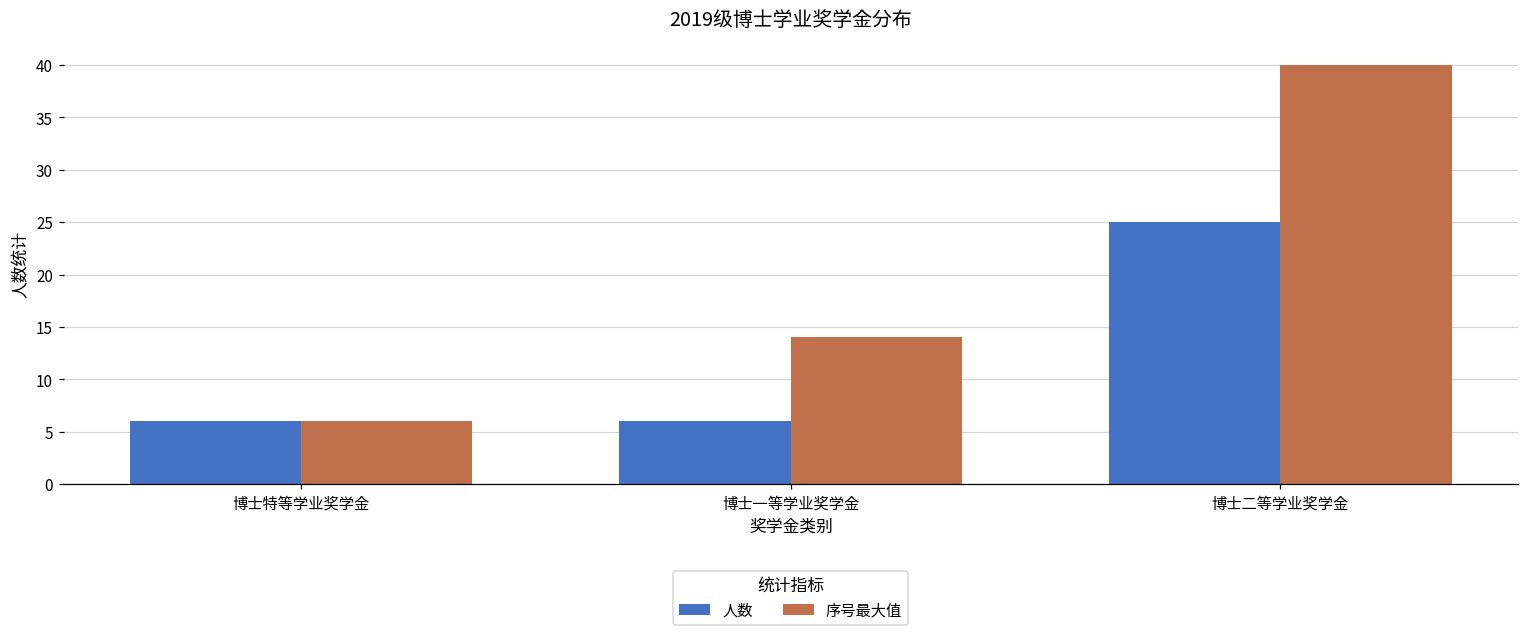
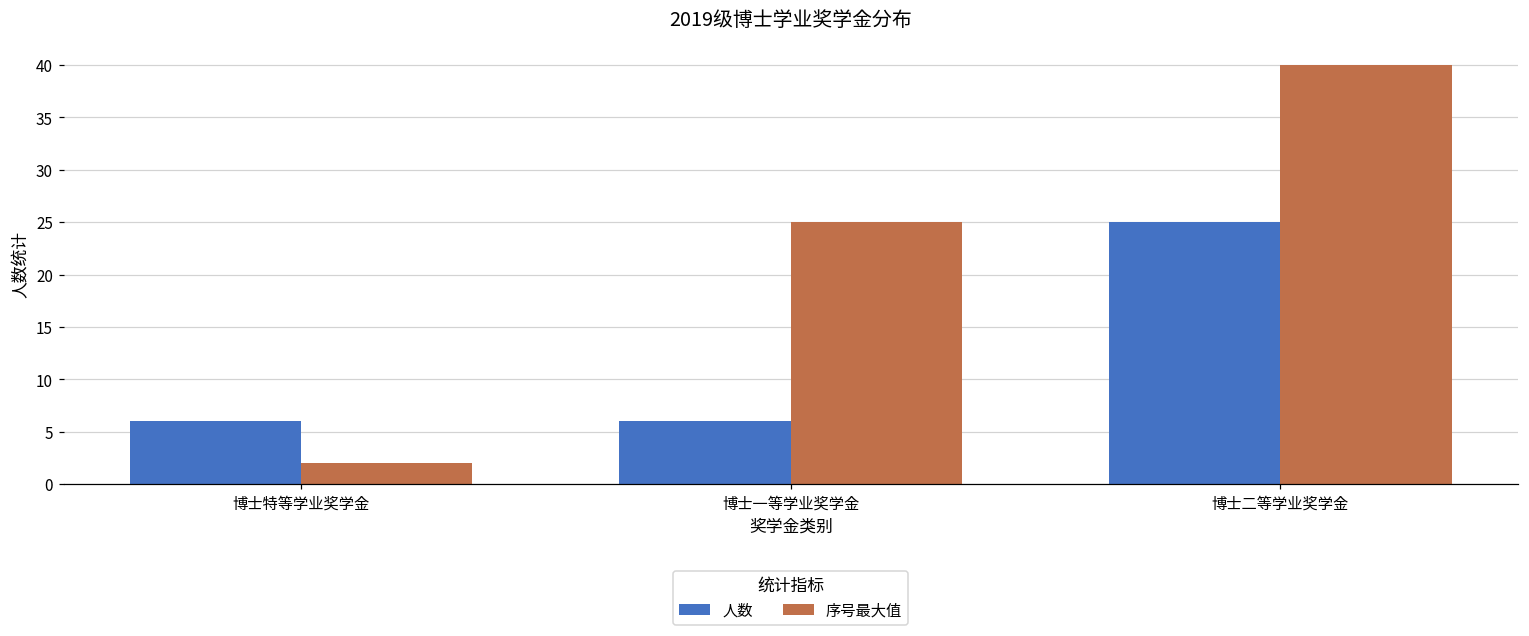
  {
    "人数": {
      "博士特等学业奖学金": 6,
      "博士一等学业奖学金": 6,
      "博士二等学业奖学金": 25
    },
    "序号最大值": {
-     "博士特等学业奖学金": 6,
-     "博士一等学业奖学金": 14,
+     "博士特等学业奖学金": 2,
+     "博士一等学业奖学金": 25,
      "博士二等学业奖学金": 40
    }
  }
